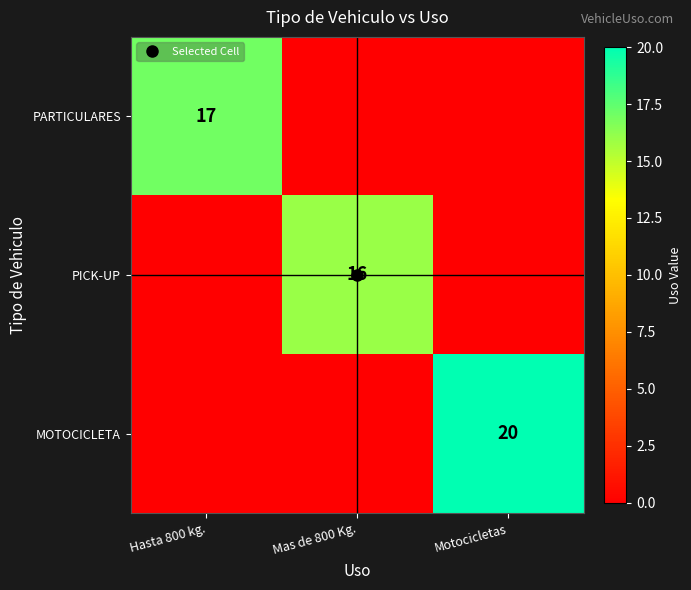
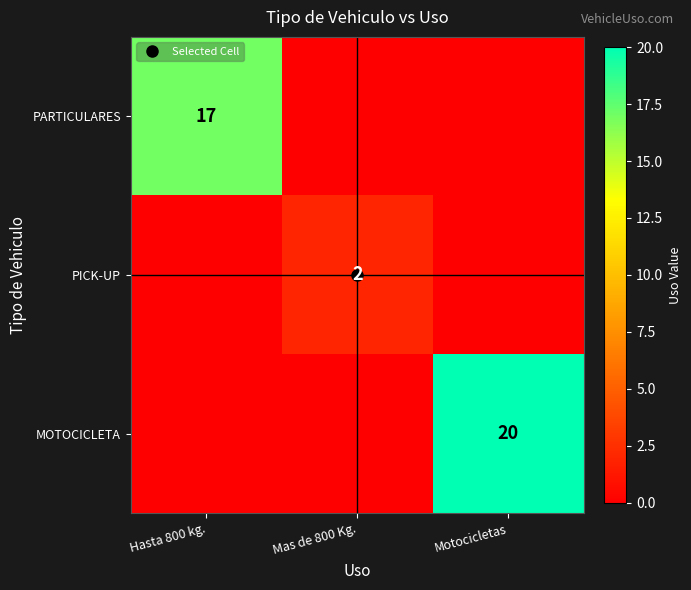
  {
    "PARTICULARES": {
      "Hasta 800 kg.": 17
    },
    "PICK-UP": {
-     "Mas de 800 Kg.": 16
+     "Mas de 800 Kg.": 2
    },
    "MOTOCICLETA": {
      "Motocicletas": 20
    }
  }
